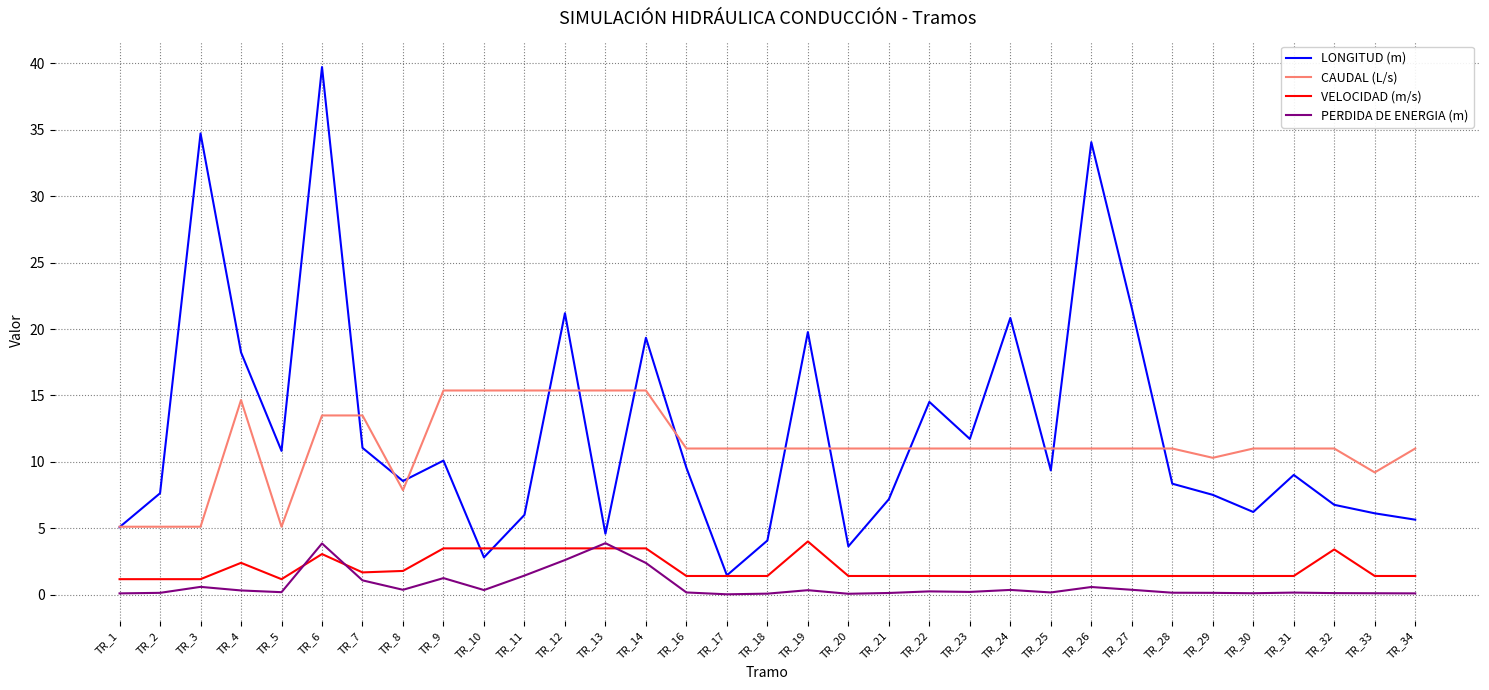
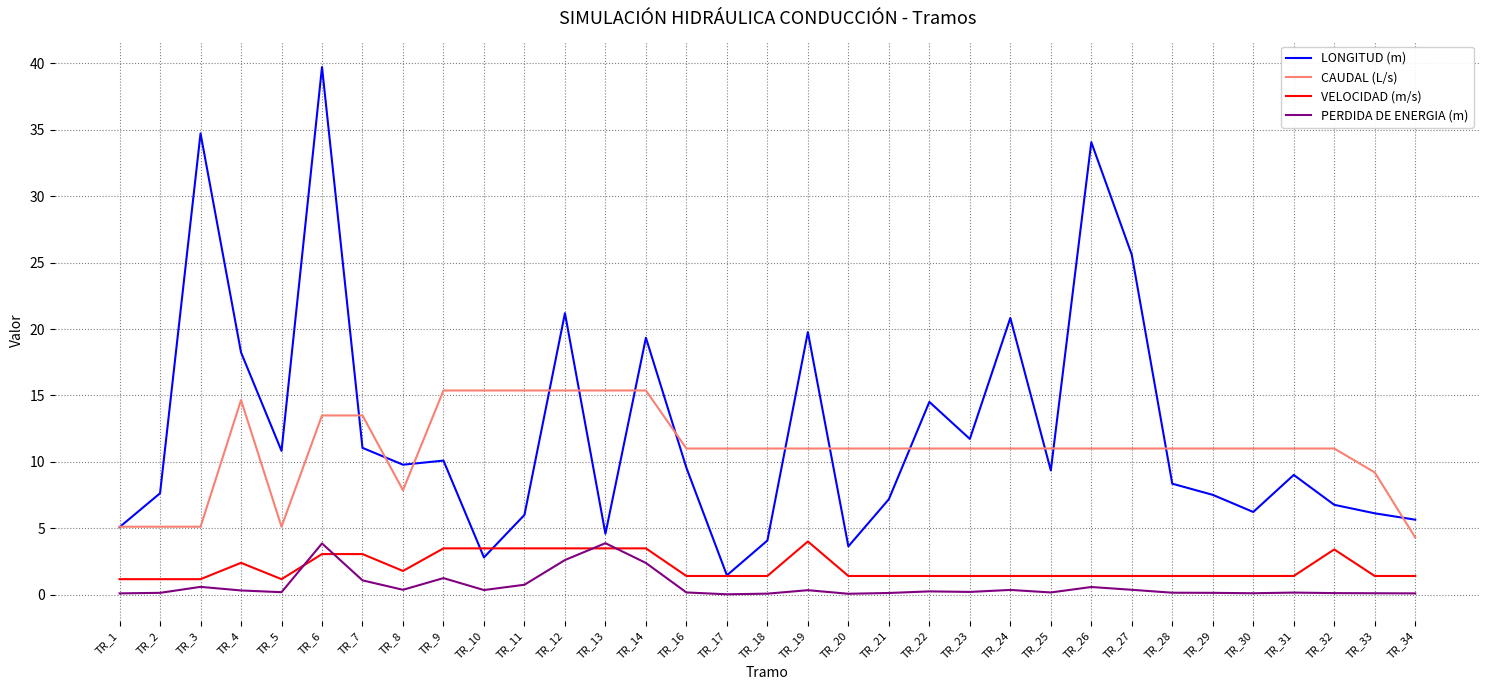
  {
    "LONGITUD (m)": {
      "TR_2": 7.6,
      "TR_3": 34.7,
      "TR_4": 18.2,
      "TR_5": 10.8,
      "TR_6": 39.7,
      "TR_7": 11.1,
-     "TR_8": 8.6,
+     "TR_8": 9.8,
      "TR_9": 10.1,
      "TR_10": 2.8,
      "TR_11": 6.0,
      "TR_12": 21.2,
      "TR_13": 4.6,
      "TR_14": 19.3,
      "TR_16": 9.6,
      "TR_18": 4.1,
      "TR_19": 19.8,
      "TR_20": 3.6,
      "TR_21": 7.2,
      "TR_22": 14.5,
      "TR_23": 11.7,
      "TR_24": 20.8,
      "TR_25": 9.4,
      "TR_26": 34.1,
-     "TR_27": 21.6,
+     "TR_27": 25.6,
      "TR_28": 8.4,
      "TR_29": 7.5,
      "TR_30": 6.2,
      "TR_31": 9.0,
      "TR_32": 6.8,
      "TR_33": 6.1,
      "TR_34": 5.6
    },
    "CAUDAL (L/s)": {
      "TR_2": 5.1,
      "TR_3": 5.1,
      "TR_4": 14.7,
      "TR_5": 5.1,
      "TR_6": 13.5,
      "TR_7": 13.5,
      "TR_8": 7.9,
      "TR_9": 15.4,
      "TR_10": 15.4,
      "TR_11": 15.4,
      "TR_12": 15.4,
      "TR_13": 15.4,
      "TR_14": 15.4,
      "TR_16": 11.0,
      "TR_17": 11.0,
      "TR_18": 11.0,
      "TR_19": 11.0,
      "TR_20": 11.0,
      "TR_21": 11.0,
      "TR_22": 11.0,
      "TR_23": 11.0,
      "TR_24": 11.0,
      "TR_25": 11.0,
      "TR_26": 11.0,
      "TR_27": 11.0,
      "TR_28": 11.0,
-     "TR_29": 10.3,
+     "TR_29": 11.0,
      "TR_30": 11.0,
      "TR_31": 11.0,
      "TR_32": 11.0,
      "TR_33": 9.2,
-     "TR_34": 11.0
+     "TR_34": 4.3
    },
    "VELOCIDAD (m/s)": {
      "TR_1": 1.2,
      "TR_2": 1.2,
      "TR_3": 1.2,
      "TR_4": 2.4,
      "TR_5": 1.2,
      "TR_6": 3.1,
-     "TR_7": 1.7,
+     "TR_7": 3.1,
      "TR_8": 1.8,
      "TR_9": 3.5,
      "TR_10": 3.5,
      "TR_11": 3.5,
      "TR_12": 3.5,
      "TR_13": 3.5,
      "TR_14": 3.5,
      "TR_16": 1.4,
      "TR_18": 1.4,
      "TR_19": 4.0,
      "TR_20": 1.4,
      "TR_21": 1.4,
      "TR_22": 1.4,
      "TR_23": 1.4,
      "TR_24": 1.4,
      "TR_25": 1.4,
      "TR_26": 1.4,
      "TR_27": 1.4,
      "TR_28": 1.4,
      "TR_29": 1.4,
      "TR_30": 1.4,
      "TR_31": 1.4,
      "TR_32": 3.4,
      "TR_33": 1.4,
      "TR_34": 1.4
    },
    "PERDIDA DE ENERGIA (m)": {
      "TR_1": 0.1,
      "TR_2": 0.1,
      "TR_3": 0.6,
      "TR_4": 0.3,
      "TR_5": 0.2,
      "TR_6": 3.9,
      "TR_7": 1.1,
      "TR_8": 0.4,
      "TR_9": 1.2,
      "TR_10": 0.3,
-     "TR_11": 1.4,
+     "TR_11": 0.7,
      "TR_12": 2.6,
      "TR_13": 3.9,
      "TR_14": 2.4,
      "TR_16": 0.2,
      "TR_17": 0.0,
      "TR_18": 0.1,
      "TR_19": 0.3,
      "TR_20": 0.1,
      "TR_21": 0.1,
      "TR_22": 0.2,
      "TR_23": 0.2,
      "TR_24": 0.4,
      "TR_25": 0.2,
      "TR_26": 0.6,
      "TR_27": 0.4,
      "TR_28": 0.1,
      "TR_29": 0.1,
      "TR_30": 0.1,
      "TR_31": 0.2,
      "TR_32": 0.1,
      "TR_33": 0.1,
      "TR_34": 0.1
    }
  }
